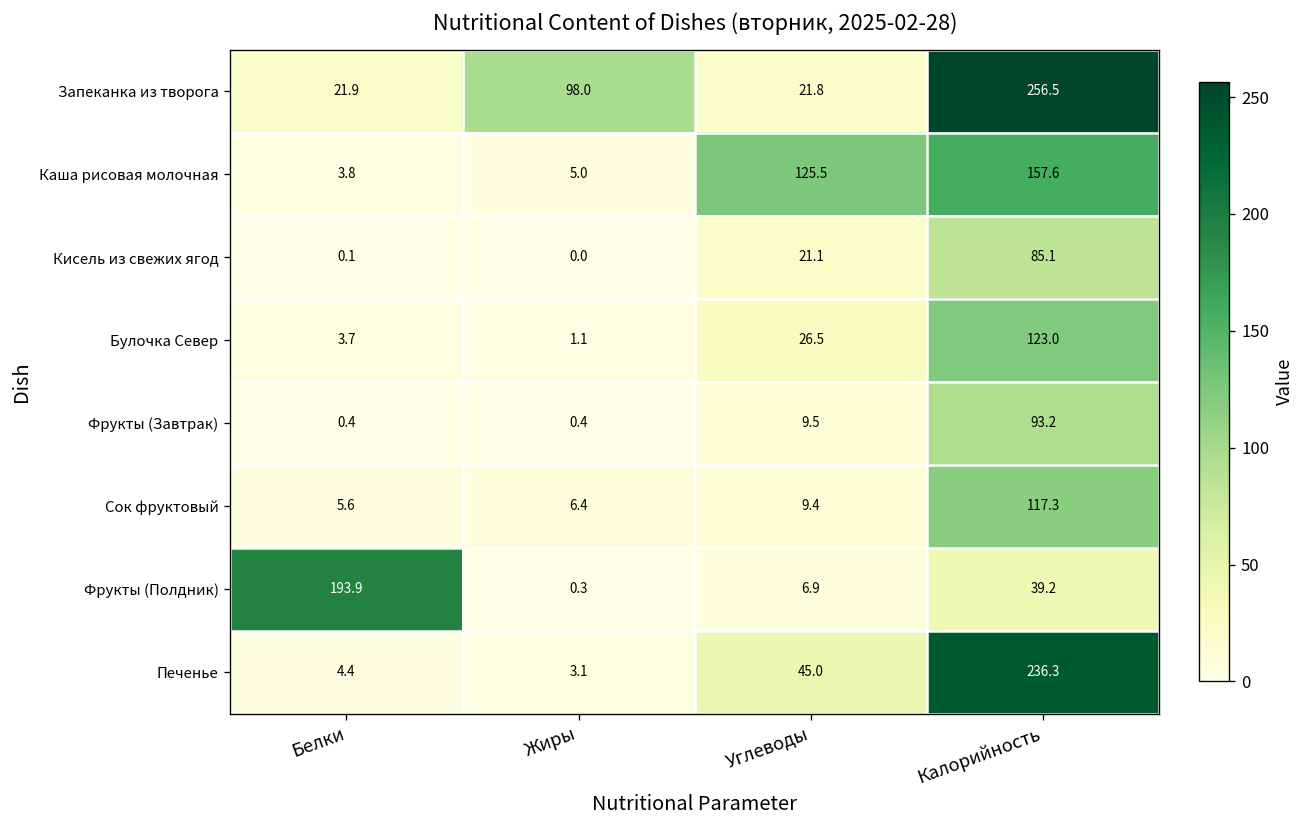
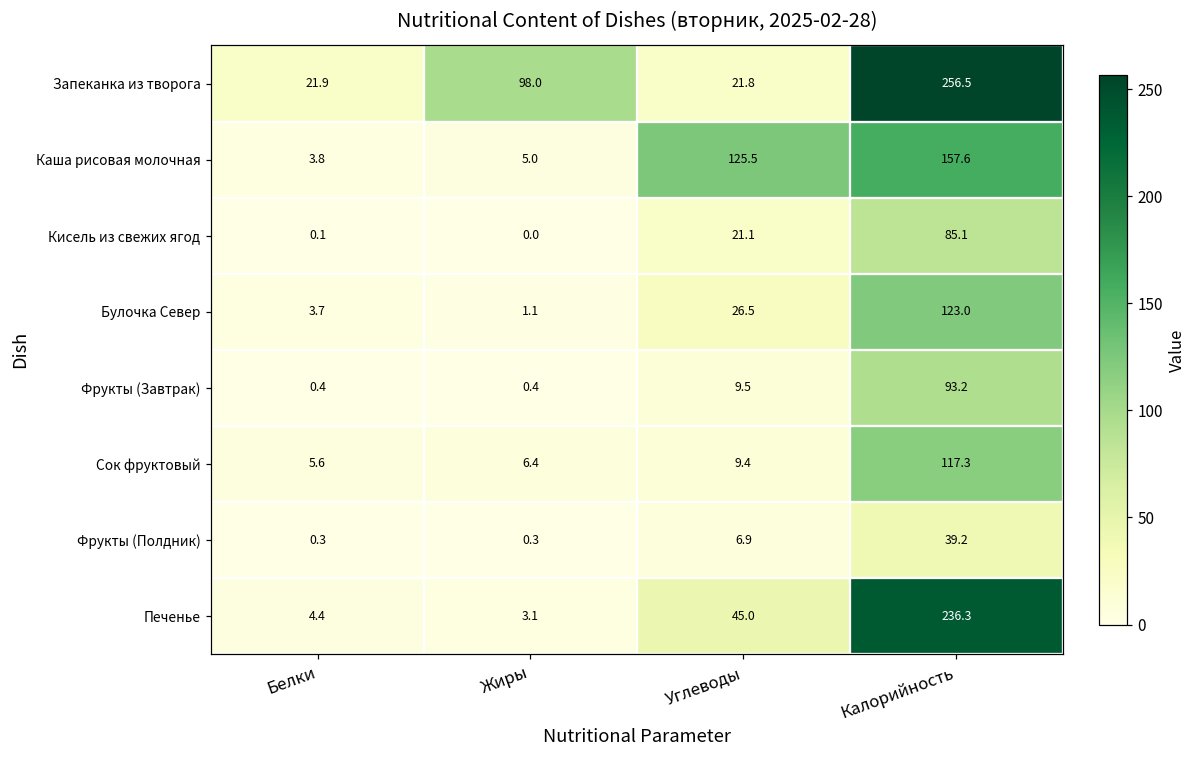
  {
    "Запеканка из творога": {
      "Белки": 21.9,
      "Жиры": 98.0,
      "Углеводы": 21.8,
      "Калорийность": 256.5
    },
    "Каша рисовая молочная": {
      "Белки": 3.8,
      "Жиры": 5.0,
      "Углеводы": 125.5,
      "Калорийность": 157.6
    },
    "Кисель из свежих ягод": {
      "Белки": 0.1,
      "Жиры": 0.0,
      "Углеводы": 21.1,
      "Калорийность": 85.1
    },
    "Булочка Север": {
      "Белки": 3.7,
      "Жиры": 1.1,
      "Углеводы": 26.5,
      "Калорийность": 123.0
    },
    "Фрукты (Завтрак)": {
      "Белки": 0.4,
      "Жиры": 0.4,
      "Углеводы": 9.5,
      "Калорийность": 93.2
    },
    "Сок фруктовый": {
      "Белки": 5.6,
      "Жиры": 6.4,
      "Углеводы": 9.4,
      "Калорийность": 117.3
    },
    "Фрукты (Полдник)": {
-     "Белки": 193.9,
+     "Белки": 0.3,
      "Жиры": 0.3,
      "Углеводы": 6.9,
      "Калорийность": 39.2
    },
    "Печенье": {
      "Белки": 4.4,
      "Жиры": 3.1,
      "Углеводы": 45.0,
      "Калорийность": 236.3
    }
  }
